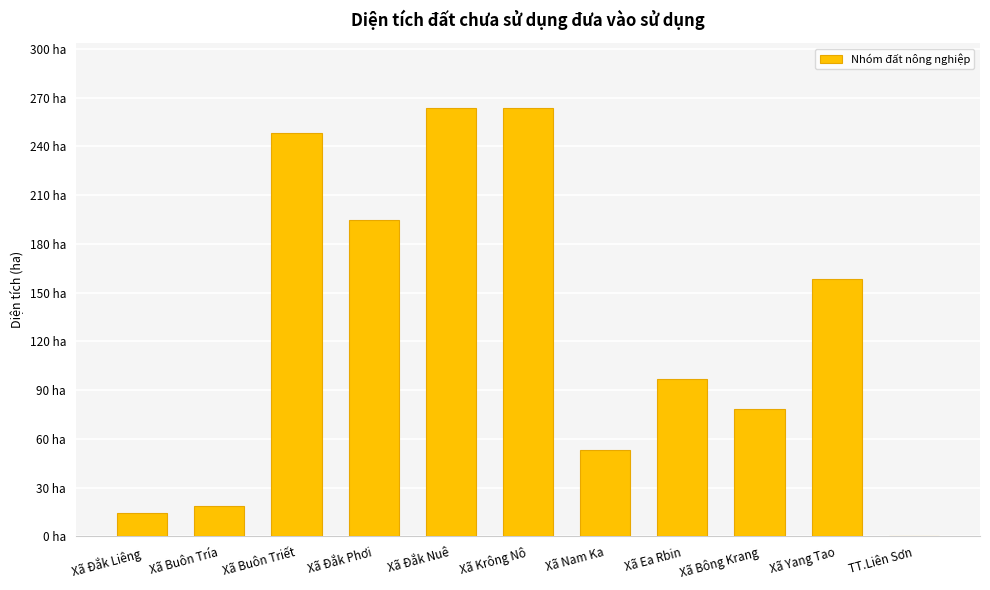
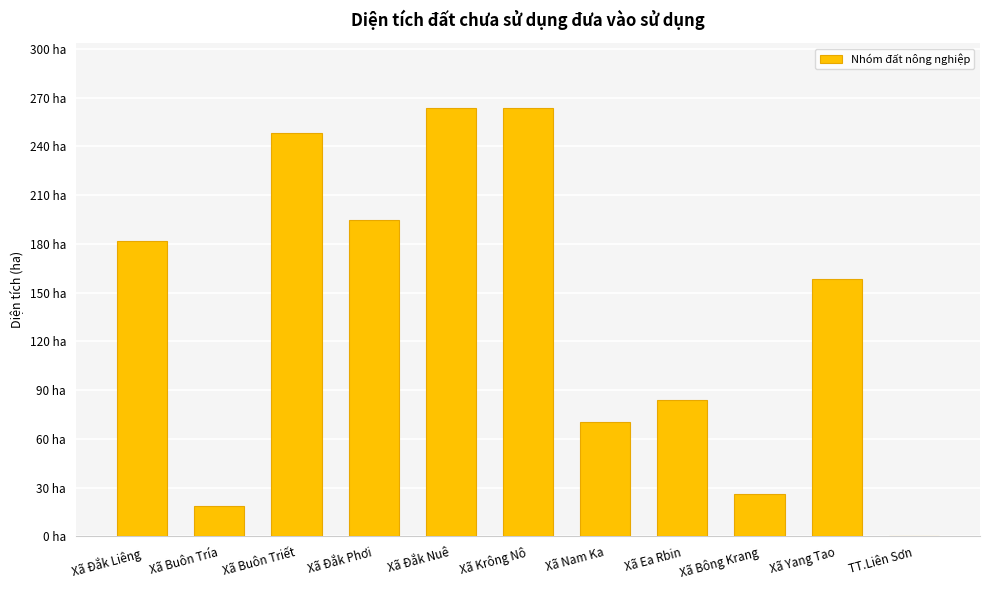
  {
-   "Xã Đắk Liêng": "14 ha",
+   "Xã Đắk Liêng": "182 ha",
    "Xã Buôn Tría": "19 ha",
    "Xã Buôn Triết": "248 ha",
    "Xã Đắk Phơi": "194 ha",
    "Xã Đắk Nuê": "264 ha",
    "Xã Krông Nô": "263 ha",
-   "Xã Nam Ka": "53 ha",
-   "Xã Ea Rbin": "97 ha",
-   "Xã Bông Krang": "79 ha",
+   "Xã Nam Ka": "70 ha",
+   "Xã Ea Rbin": "84 ha",
+   "Xã Bông Krang": "26 ha",
    "Xã Yang Tao": "158 ha",
    "TT.Liên Sơn": "0 ha"
  }
